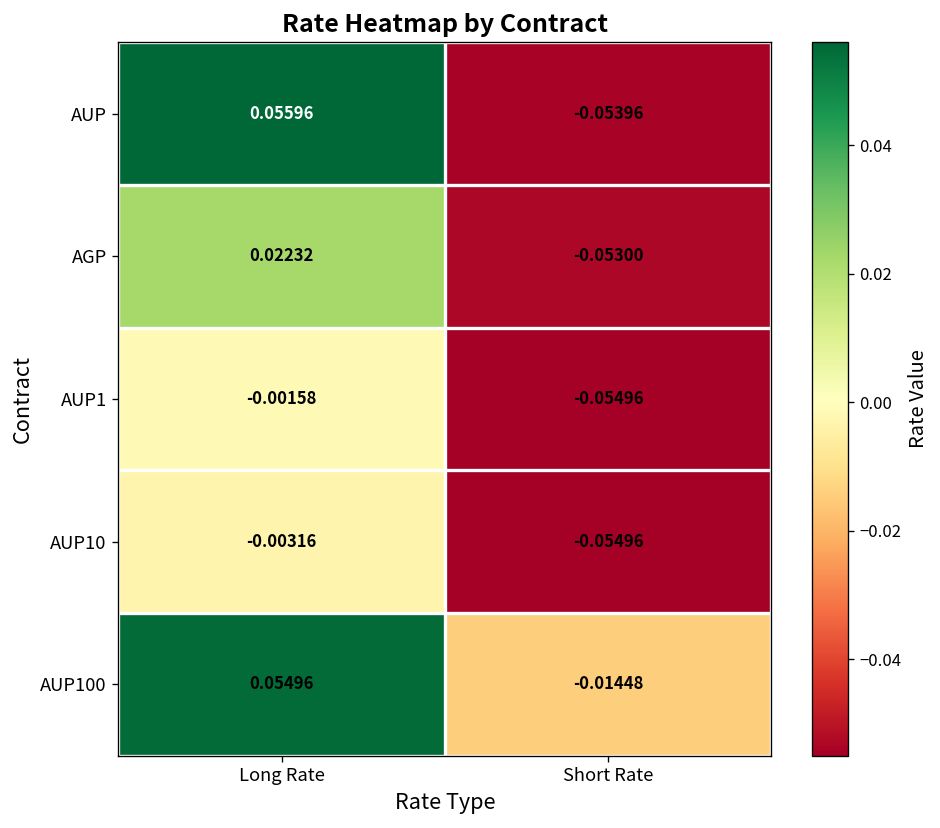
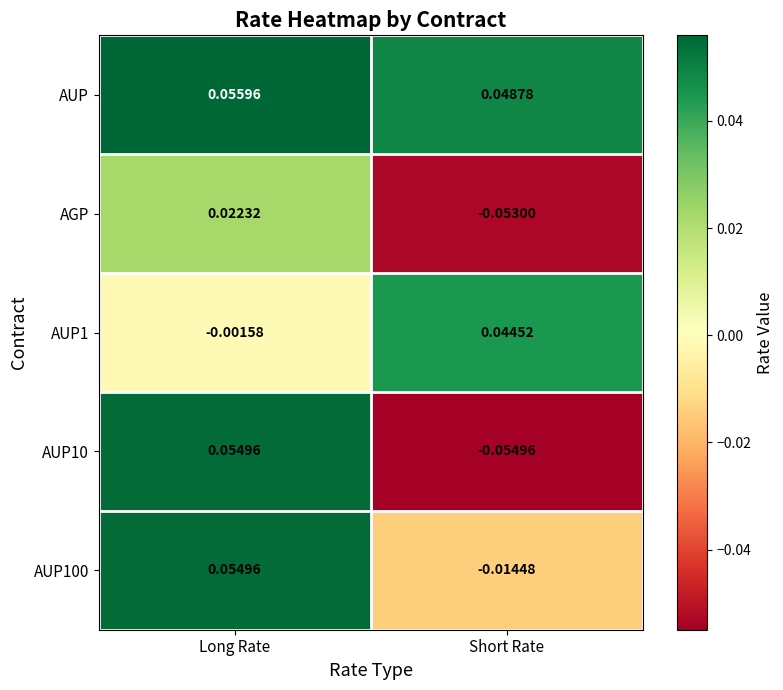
  {
    "AUP": {
      "Long Rate": 0.05596,
-     "Short Rate": -0.05396
+     "Short Rate": 0.04878
    },
    "AGP": {
      "Long Rate": 0.02232,
      "Short Rate": -0.05300
    },
    "AUP1": {
      "Long Rate": -0.00158,
-     "Short Rate": -0.05496
+     "Short Rate": 0.04452
    },
    "AUP10": {
-     "Long Rate": -0.00316,
+     "Long Rate": 0.05496,
      "Short Rate": -0.05496
    },
    "AUP100": {
      "Long Rate": 0.05496,
      "Short Rate": -0.01448
    }
  }
